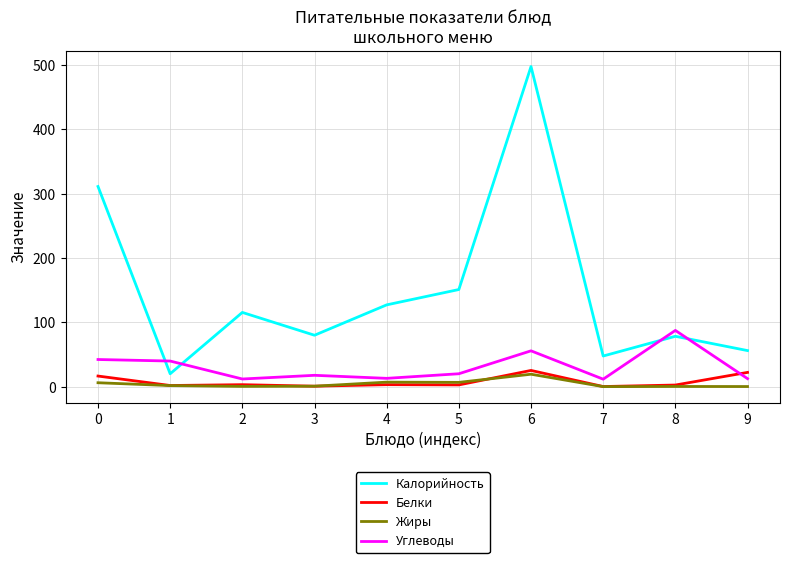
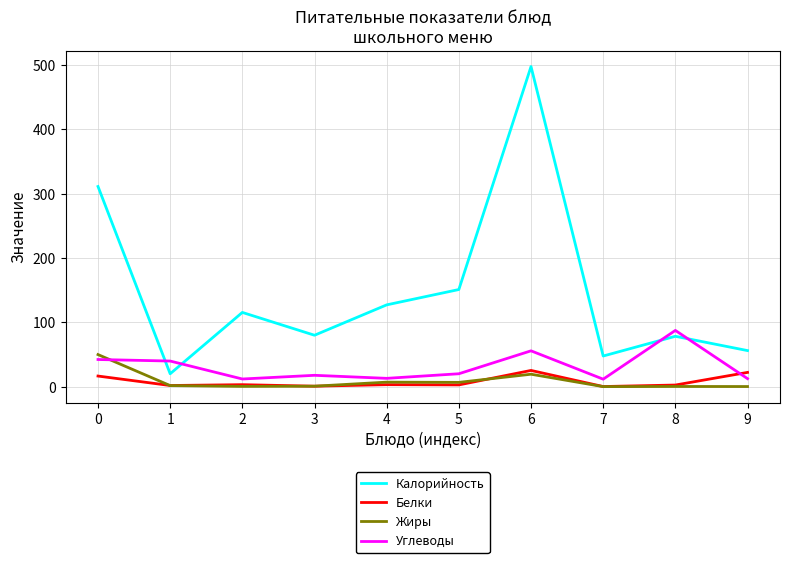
  {
    "Калорийность": {
      "0": 310,
      "1": 20,
      "2": 120,
      "3": 80,
      "4": 130,
      "5": 150,
      "6": 500,
      "7": 50,
      "8": 80,
      "9": 60
    },
    "Белки": {
      "0": 20,
      "5": 0,
      "6": 30,
      "9": 20
    },
    "Жиры": {
-     "0": 10,
+     "0": 50,
      "5": 10,
      "6": 20,
      "9": 0
    },
    "Углеводы": {
      "0": 40,
      "1": 40,
      "2": 10,
      "3": 20,
      "4": 10,
      "5": 20,
      "6": 60,
      "7": 10,
      "8": 90,
      "9": 10
    }
  }
